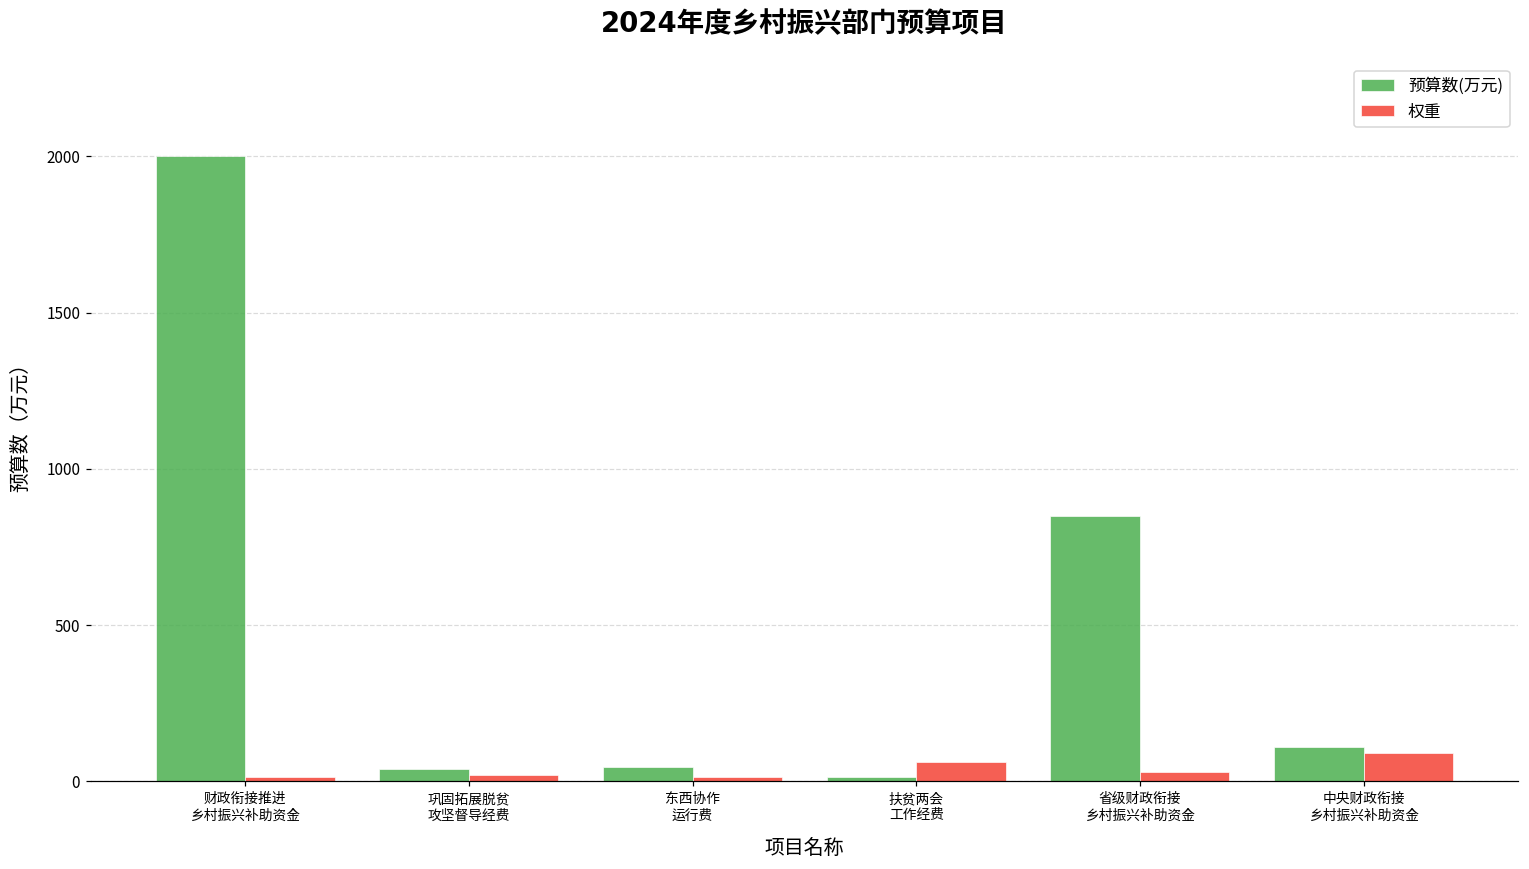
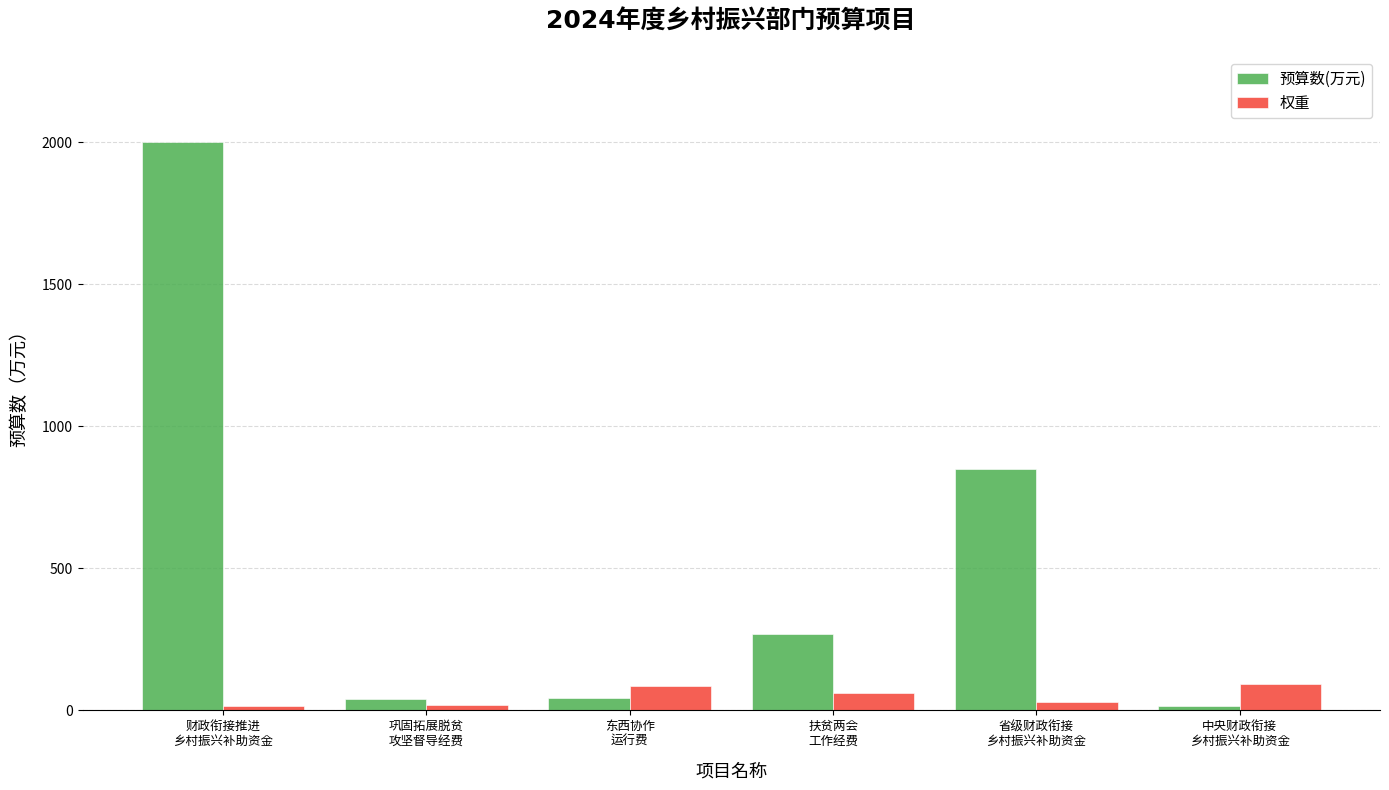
  {
    "预算数(万元)": {
      "财政衔接推进 乡村振兴补助资金": 2000,
      "巩固拓展脱贫 攻坚督导经费": 40,
      "东西协作 运行费": 50,
-     "扶贫两会 工作经费": 20,
+     "扶贫两会 工作经费": 270,
      "省级财政衔接 乡村振兴补助资金": 850,
-     "中央财政衔接 乡村振兴补助资金": 110
+     "中央财政衔接 乡村振兴补助资金": 20
    },
    "权重": {
      "财政衔接推进 乡村振兴补助资金": 20,
      "巩固拓展脱贫 攻坚督导经费": 20,
-     "东西协作 运行费": 20,
+     "东西协作 运行费": 90,
      "扶贫两会 工作经费": 60,
      "省级财政衔接 乡村振兴补助资金": 30,
      "中央财政衔接 乡村振兴补助资金": 90
    }
  }
